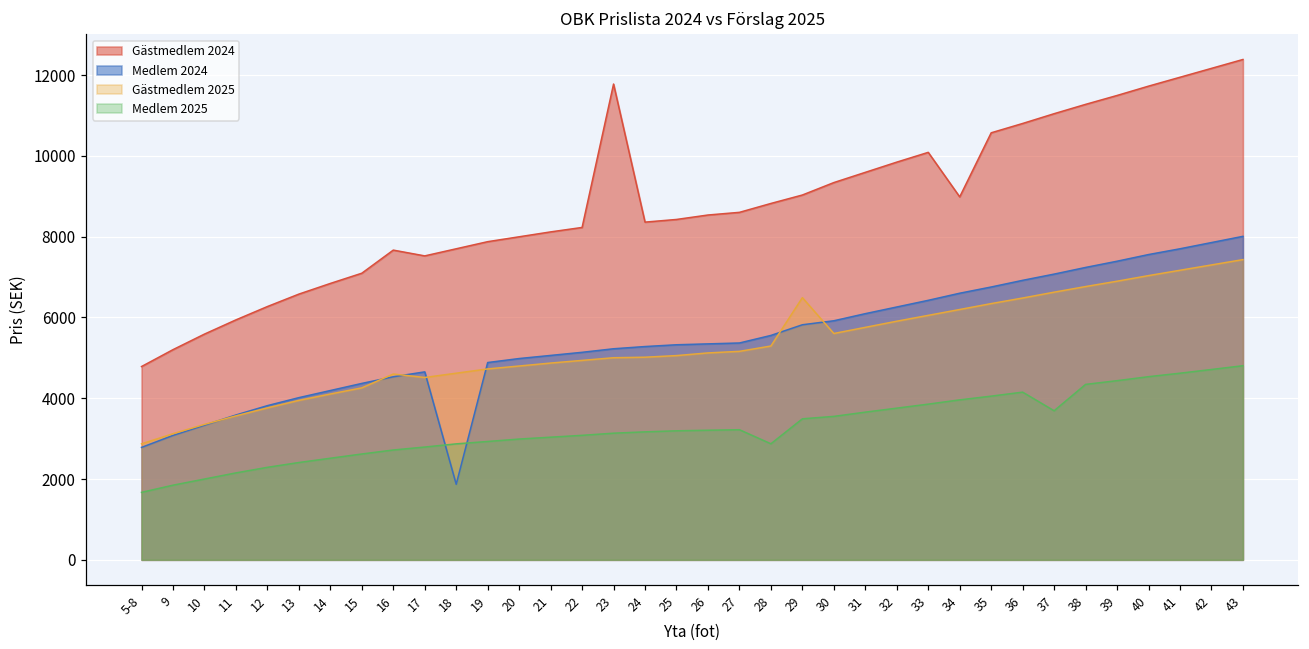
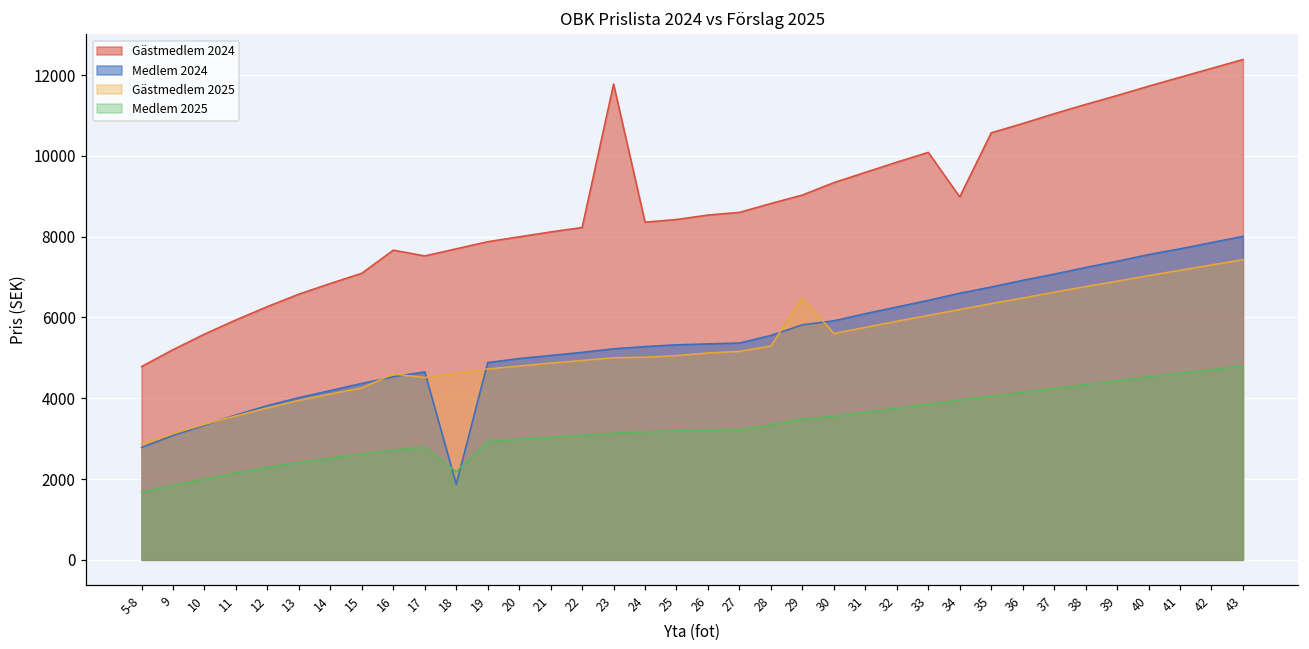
  {
    "Gästmedlem 2024": {
      "5-8": 4800,
      "9": 5200,
      "10": 5600,
      "11": 5900,
      "12": 6300,
      "13": 6600,
      "14": 6800,
      "15": 7100,
      "16": 7700,
      "17": 7500,
      "18": 7700,
      "19": 7900,
      "20": 8000,
      "21": 8100,
      "22": 8200,
      "23": 11800,
      "24": 8400,
      "25": 8400,
      "26": 8500,
      "27": 8600,
      "28": 8800,
      "29": 9000,
      "30": 9300,
      "31": 9600,
      "32": 9800,
      "33": 10100,
      "34": 9000,
      "35": 10600,
      "36": 10800,
      "37": 11000,
      "38": 11300,
      "39": 11500,
      "40": 11700,
      "41": 11900,
      "42": 12200,
      "43": 12400
    },
    "Medlem 2024": {
      "5-8": 2800,
      "14": 4200,
      "15": 4400,
      "17": 4700,
      "18": 1900,
      "19": 4900,
      "20": 5000,
      "21": 5100,
      "22": 5100,
      "23": 5200,
      "24": 5300,
      "25": 5300,
      "26": 5300,
      "27": 5400,
      "28": 5600,
      "29": 5800,
      "30": 5900,
      "31": 6100,
      "32": 6300,
      "33": 6400,
      "34": 6600,
      "35": 6800,
      "36": 6900,
      "37": 7100,
      "38": 7200,
      "39": 7400,
      "40": 7600,
      "41": 7700,
      "42": 7900,
      "43": 8000
    },
    "Gästmedlem 2025": {
      "5-8": 2900,
      "14": 4100,
      "15": 4300,
      "17": 4500,
      "18": 4600,
      "19": 4700,
      "20": 4800,
      "21": 4900,
      "22": 4900,
      "23": 5000,
      "24": 5000,
      "25": 5100,
      "26": 5100,
      "27": 5200,
      "28": 5300,
      "29": 6500,
      "30": 5600,
      "31": 5800,
      "32": 5900,
      "33": 6100,
      "34": 6200,
      "35": 6300,
      "36": 6500,
      "37": 6600,
      "38": 6800,
      "39": 6900,
      "40": 7000,
      "41": 7200,
      "42": 7300,
      "43": 7400
    },
    "Medlem 2025": {
      "5-8": 1700,
      "9": 1800,
      "10": 2000,
      "11": 2200,
      "12": 2300,
      "13": 2400,
      "14": 2500,
      "15": 2600,
      "16": 2700,
      "17": 2800,
-     "18": 2900,
+     "18": 2200,
      "19": 2900,
      "20": 3000,
      "21": 3000,
      "22": 3100,
      "23": 3100,
      "24": 3200,
      "25": 3200,
      "26": 3200,
      "27": 3200,
-     "28": 2900,
+     "28": 3300,
      "29": 3500,
      "30": 3600,
      "31": 3700,
      "32": 3800,
      "33": 3900,
      "34": 4000,
      "35": 4100,
      "36": 4200,
-     "37": 3700,
+     "37": 4200,
      "38": 4300,
      "39": 4400,
      "40": 4500,
      "41": 4600,
      "42": 4700,
      "43": 4800
    }
  }
